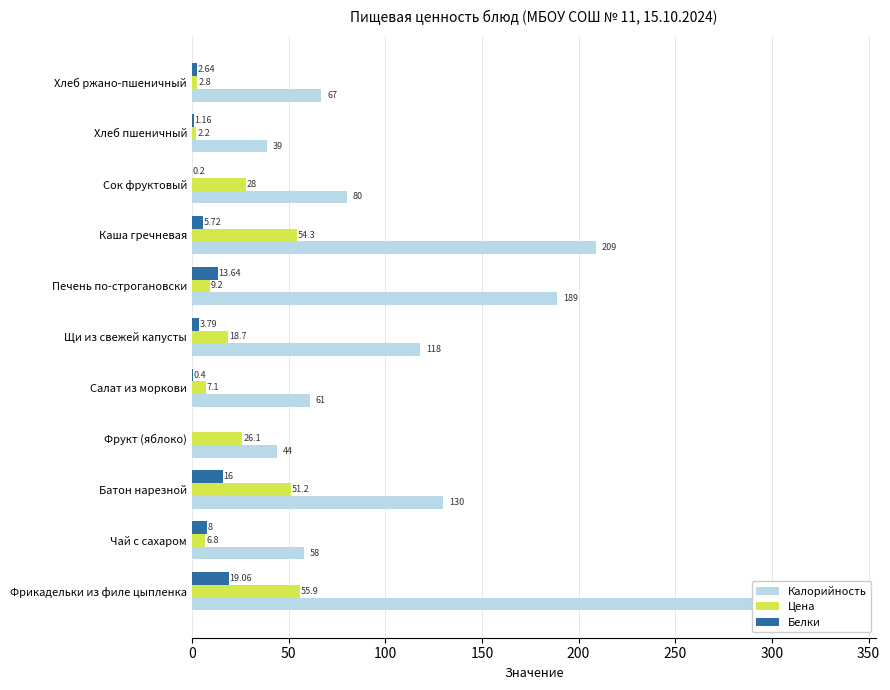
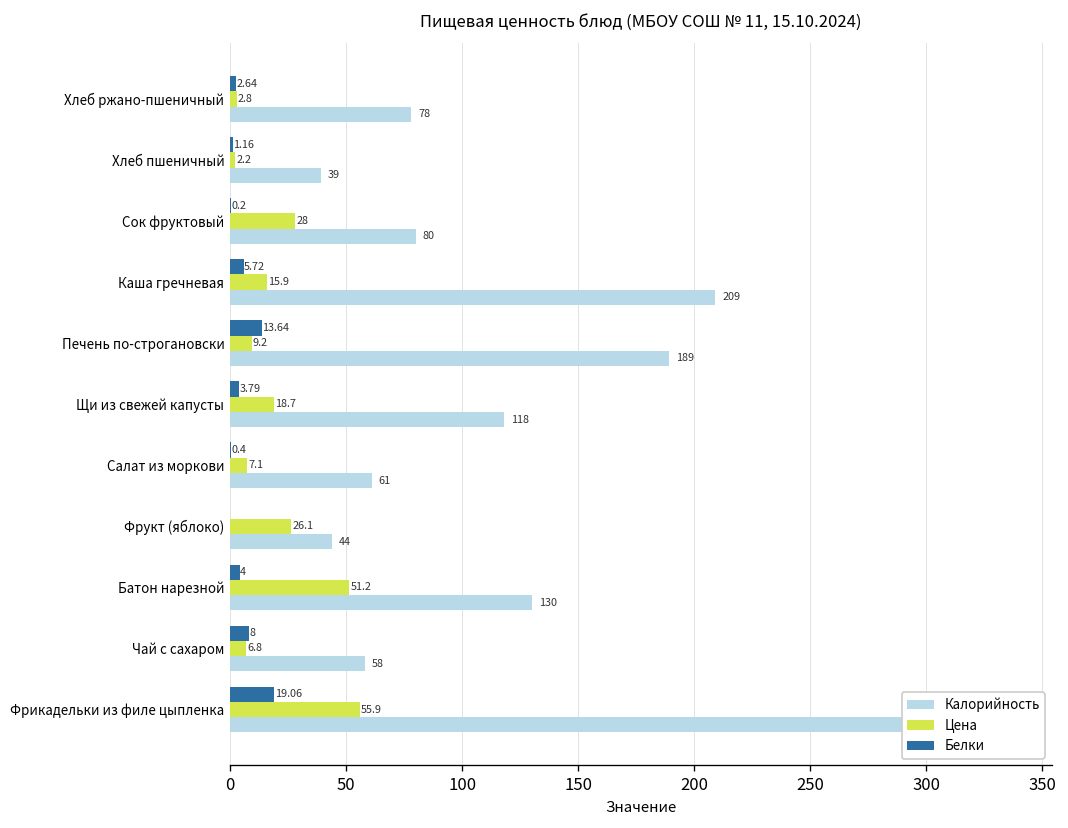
  {
    "Калорийность": {
-     "Хлеб ржано-пшеничный": 67,
+     "Хлеб ржано-пшеничный": 78,
      "Хлеб пшеничный": 39,
      "Сок фруктовый": 80,
      "Каша гречневая": 209,
      "Печень по-строгановски": 189,
      "Щи из свежей капусты": 118,
      "Салат из моркови": 61,
      "Фрукт (яблоко)": 44,
      "Батон нарезной": 130,
      "Чай с сахаром": 58
    },
    "Цена": {
      "Хлеб ржано-пшеничный": 2.8,
      "Хлеб пшеничный": 2.2,
      "Сок фруктовый": 28,
-     "Каша гречневая": 54.3,
+     "Каша гречневая": 15.9,
      "Печень по-строгановски": 9.2,
      "Щи из свежей капусты": 18.7,
      "Салат из моркови": 7.1,
      "Фрукт (яблоко)": 26.1,
      "Батон нарезной": 51.2,
      "Чай с сахаром": 6.8,
      "Фрикадельки из филе цыпленка": 55.9
    },
    "Белки": {
      "Хлеб ржано-пшеничный": 2.64,
      "Хлеб пшеничный": 1.16,
      "Сок фруктовый": 0.2,
      "Каша гречневая": 5.72,
      "Печень по-строгановски": 13.64,
      "Щи из свежей капусты": 3.79,
      "Салат из моркови": 0.4,
-     "Батон нарезной": 16,
+     "Батон нарезной": 4,
      "Чай с сахаром": 8,
      "Фрикадельки из филе цыпленка": 19.06
    }
  }
